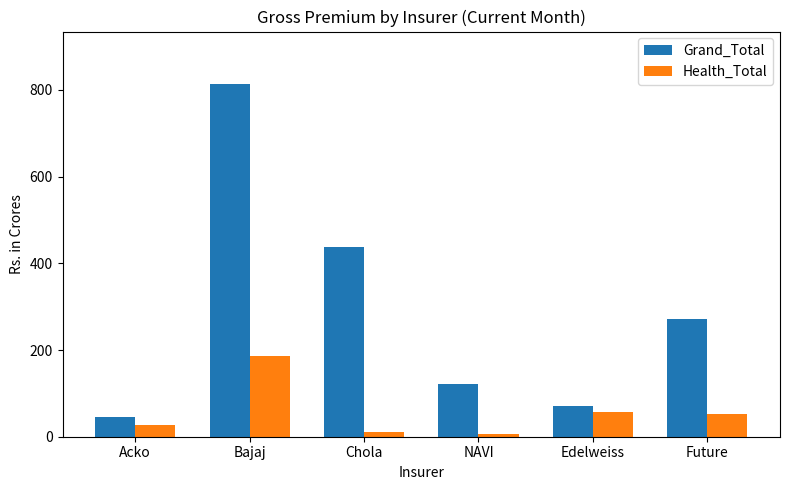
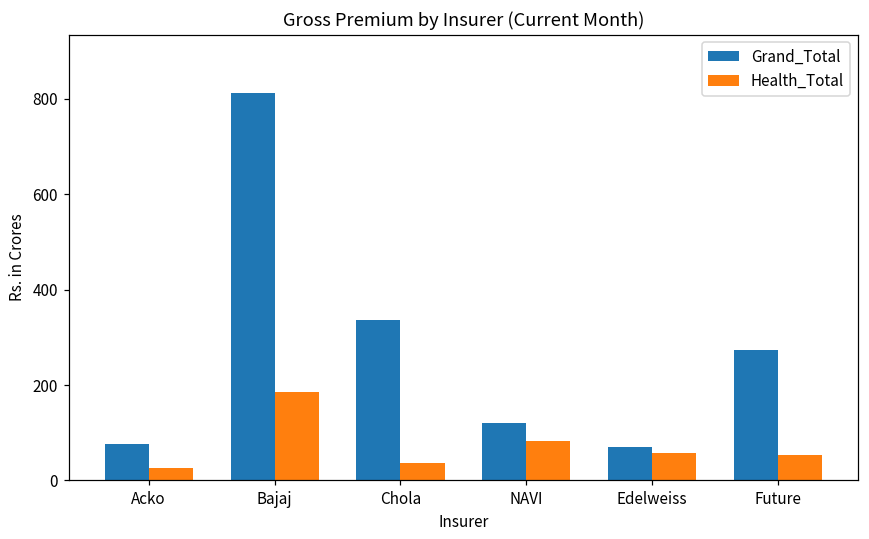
  {
    "Grand_Total": {
-     "Acko": 40,
+     "Acko": 80,
      "Bajaj": 810,
-     "Chola": 440,
+     "Chola": 340,
      "NAVI": 120,
      "Edelweiss": 70,
      "Future": 270
    },
    "Health_Total": {
      "Acko": 30,
      "Bajaj": 190,
-     "Chola": 10,
-     "NAVI": 10,
+     "Chola": 40,
+     "NAVI": 80,
      "Edelweiss": 60,
      "Future": 50
    }
  }
